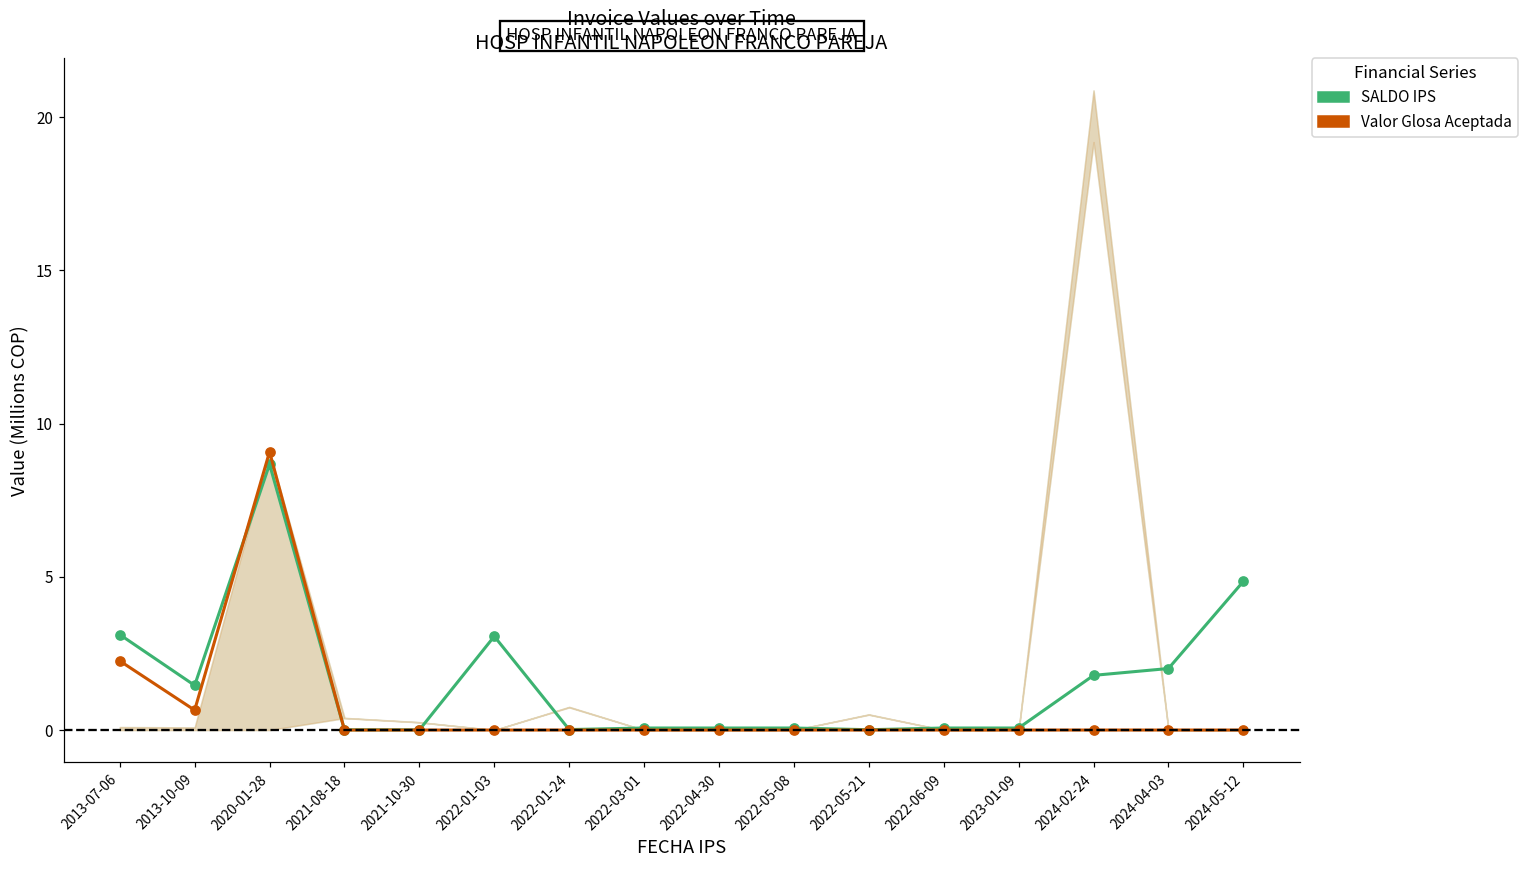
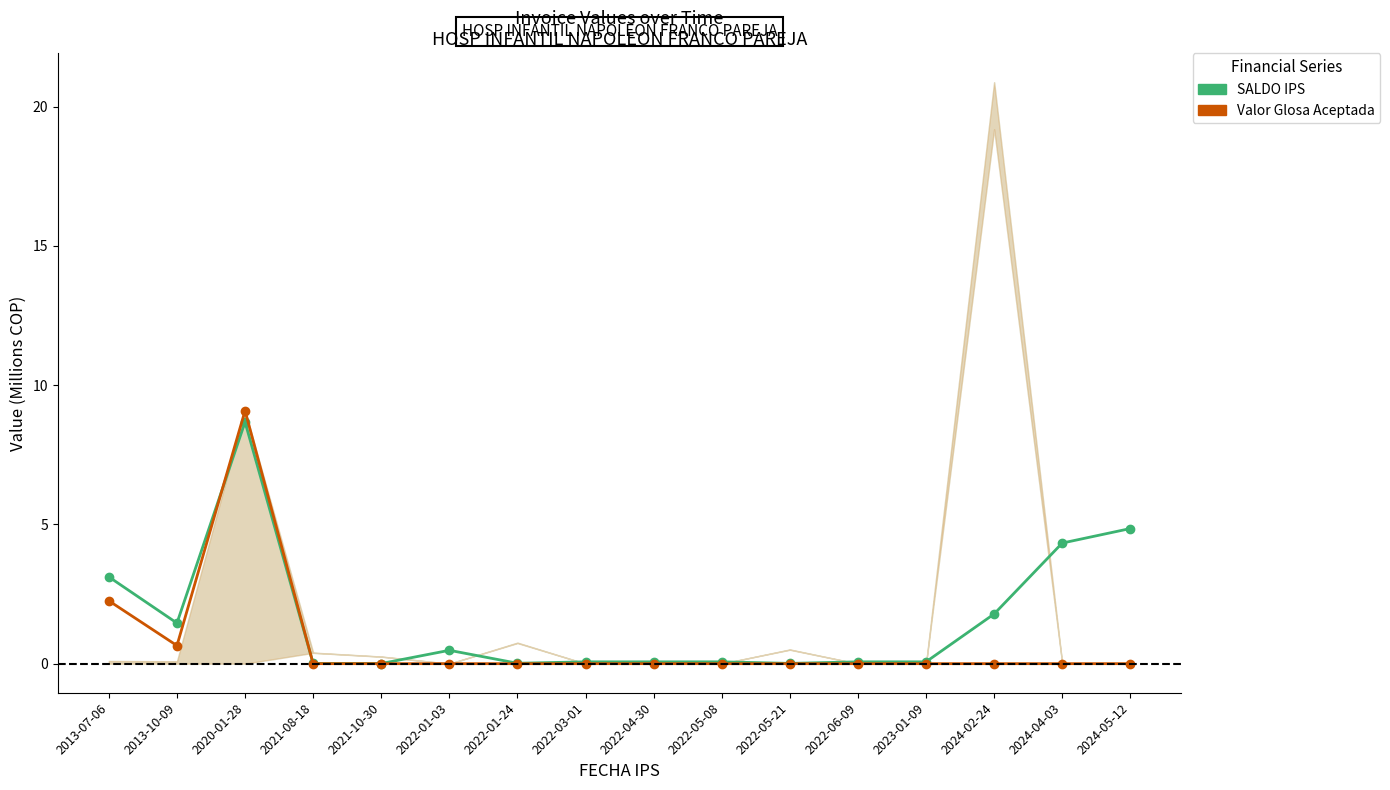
  {
    "SALDO IPS": {
      "2013-07-06": 3.1,
      "2013-10-09": 1.5,
      "2020-01-28": 8.7,
-     "2022-01-03": 3.1,
+     "2022-01-03": 0.5,
      "2024-02-24": 1.8,
-     "2024-04-03": 2.0,
+     "2024-04-03": 4.3,
      "2024-05-12": 4.9
    },
    "Valor Glosa Aceptada": {
      "2013-07-06": 2.3,
      "2013-10-09": 0.6,
      "2024-02-24": 0.0
    }
  }
